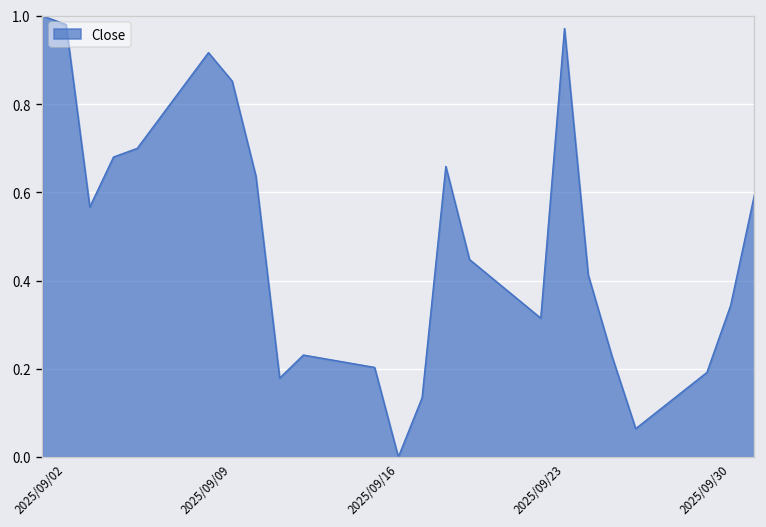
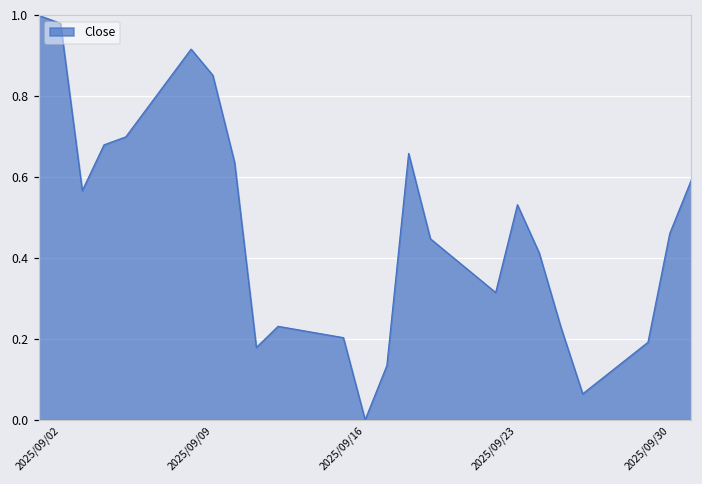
  {
    "2025/09/09": 0.85,
    "2025/09/16": 0.00,
-   "2025/09/23": 0.97,
-   "2025/09/30": 0.34
+   "2025/09/23": 0.53,
+   "2025/09/30": 0.46
  }
